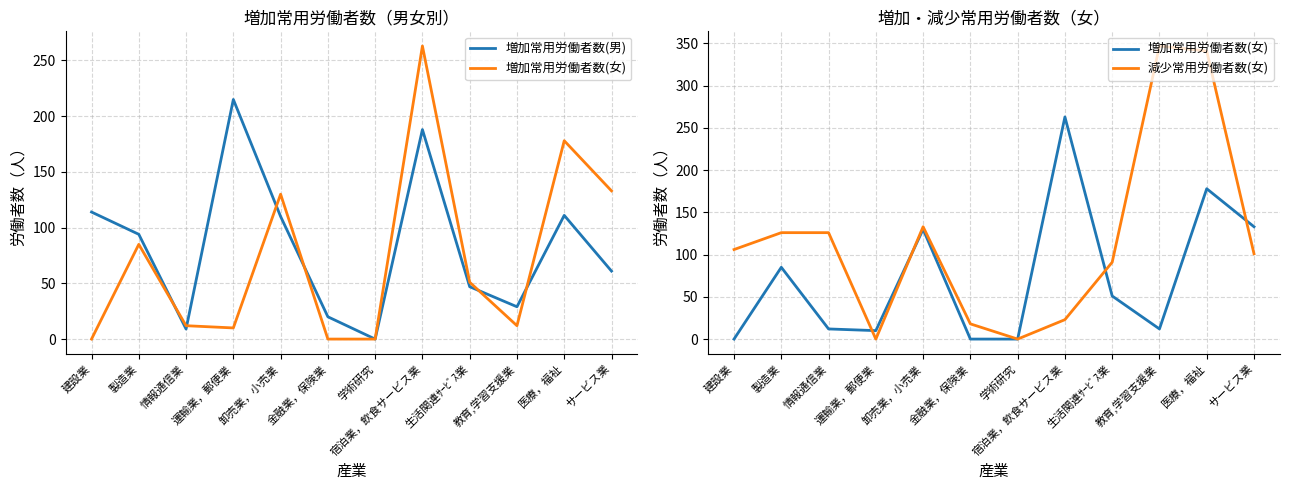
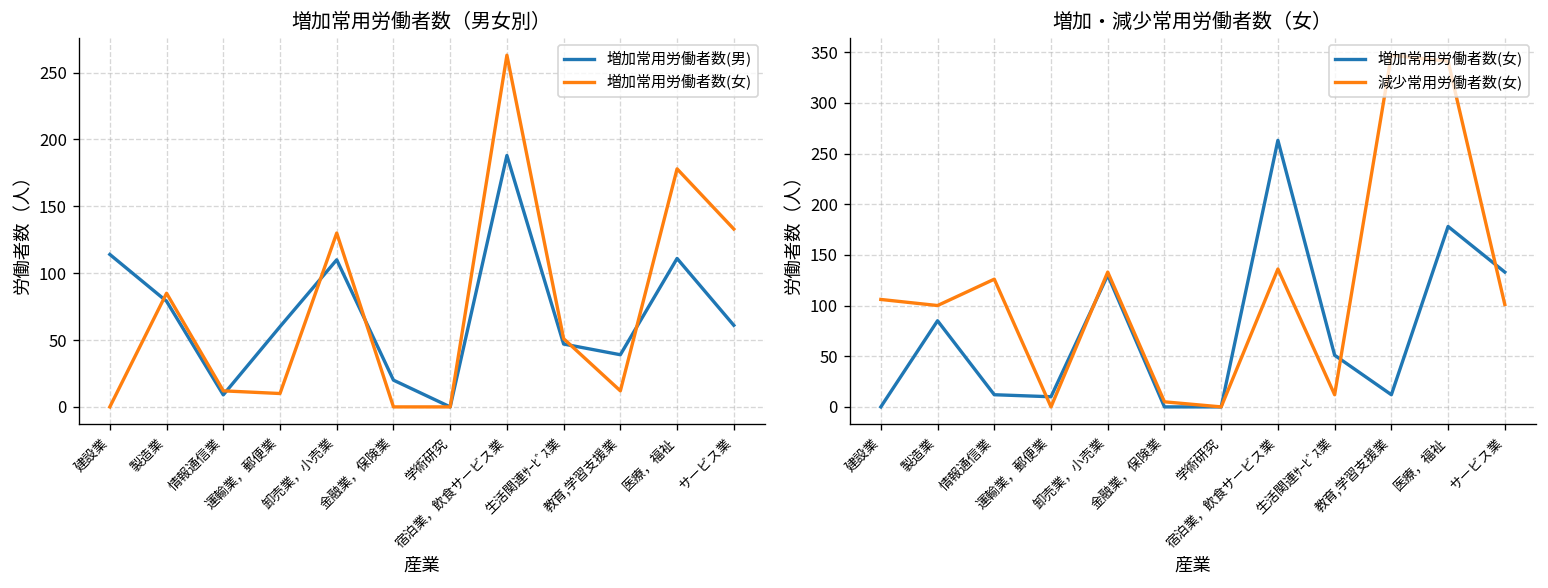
  {
    "増加常用労働者数（男女別）": {
      "増加常用労働者数(男)": {
        "建設業": 114,
-       "製造業": 94,
+       "製造業": 79,
        "情報通信業": 9,
-       "運輸業，郵便業": 215,
+       "運輸業，郵便業": 60,
        "卸売業，小売業": 110,
        "金融業，保険業": 20,
        "宿泊業，飲食サービス業": 188,
        "生活関連ｻｰﾋﾞｽ業": 47,
-       "教育,学習支援業": 29,
+       "教育,学習支援業": 39,
        "医療，福祉": 111,
        "サービス業": 61
      }
    },
    "増加・減少常用労働者数（女）": {
      "増加常用労働者数(女)": {
        "建設業": 0,
        "製造業": 90,
        "情報通信業": 10,
        "運輸業，郵便業": 10,
        "卸売業，小売業": 130,
        "金融業，保険業": 0,
        "宿泊業，飲食サービス業": 260,
        "生活関連ｻｰﾋﾞｽ業": 50,
        "教育,学習支援業": 10,
        "医療，福祉": 180,
        "サービス業": 130
      },
      "減少常用労働者数(女)": {
        "建設業": 110,
-       "製造業": 130,
+       "製造業": 100,
        "情報通信業": 130,
        "運輸業，郵便業": 0,
        "卸売業，小売業": 130,
-       "金融業，保険業": 20,
-       "宿泊業，飲食サービス業": 20,
-       "生活関連ｻｰﾋﾞｽ業": 90,
+       "金融業，保険業": 10,
+       "宿泊業，飲食サービス業": 140,
+       "生活関連ｻｰﾋﾞｽ業": 10,
        "サービス業": 100
      }
    }
  }
